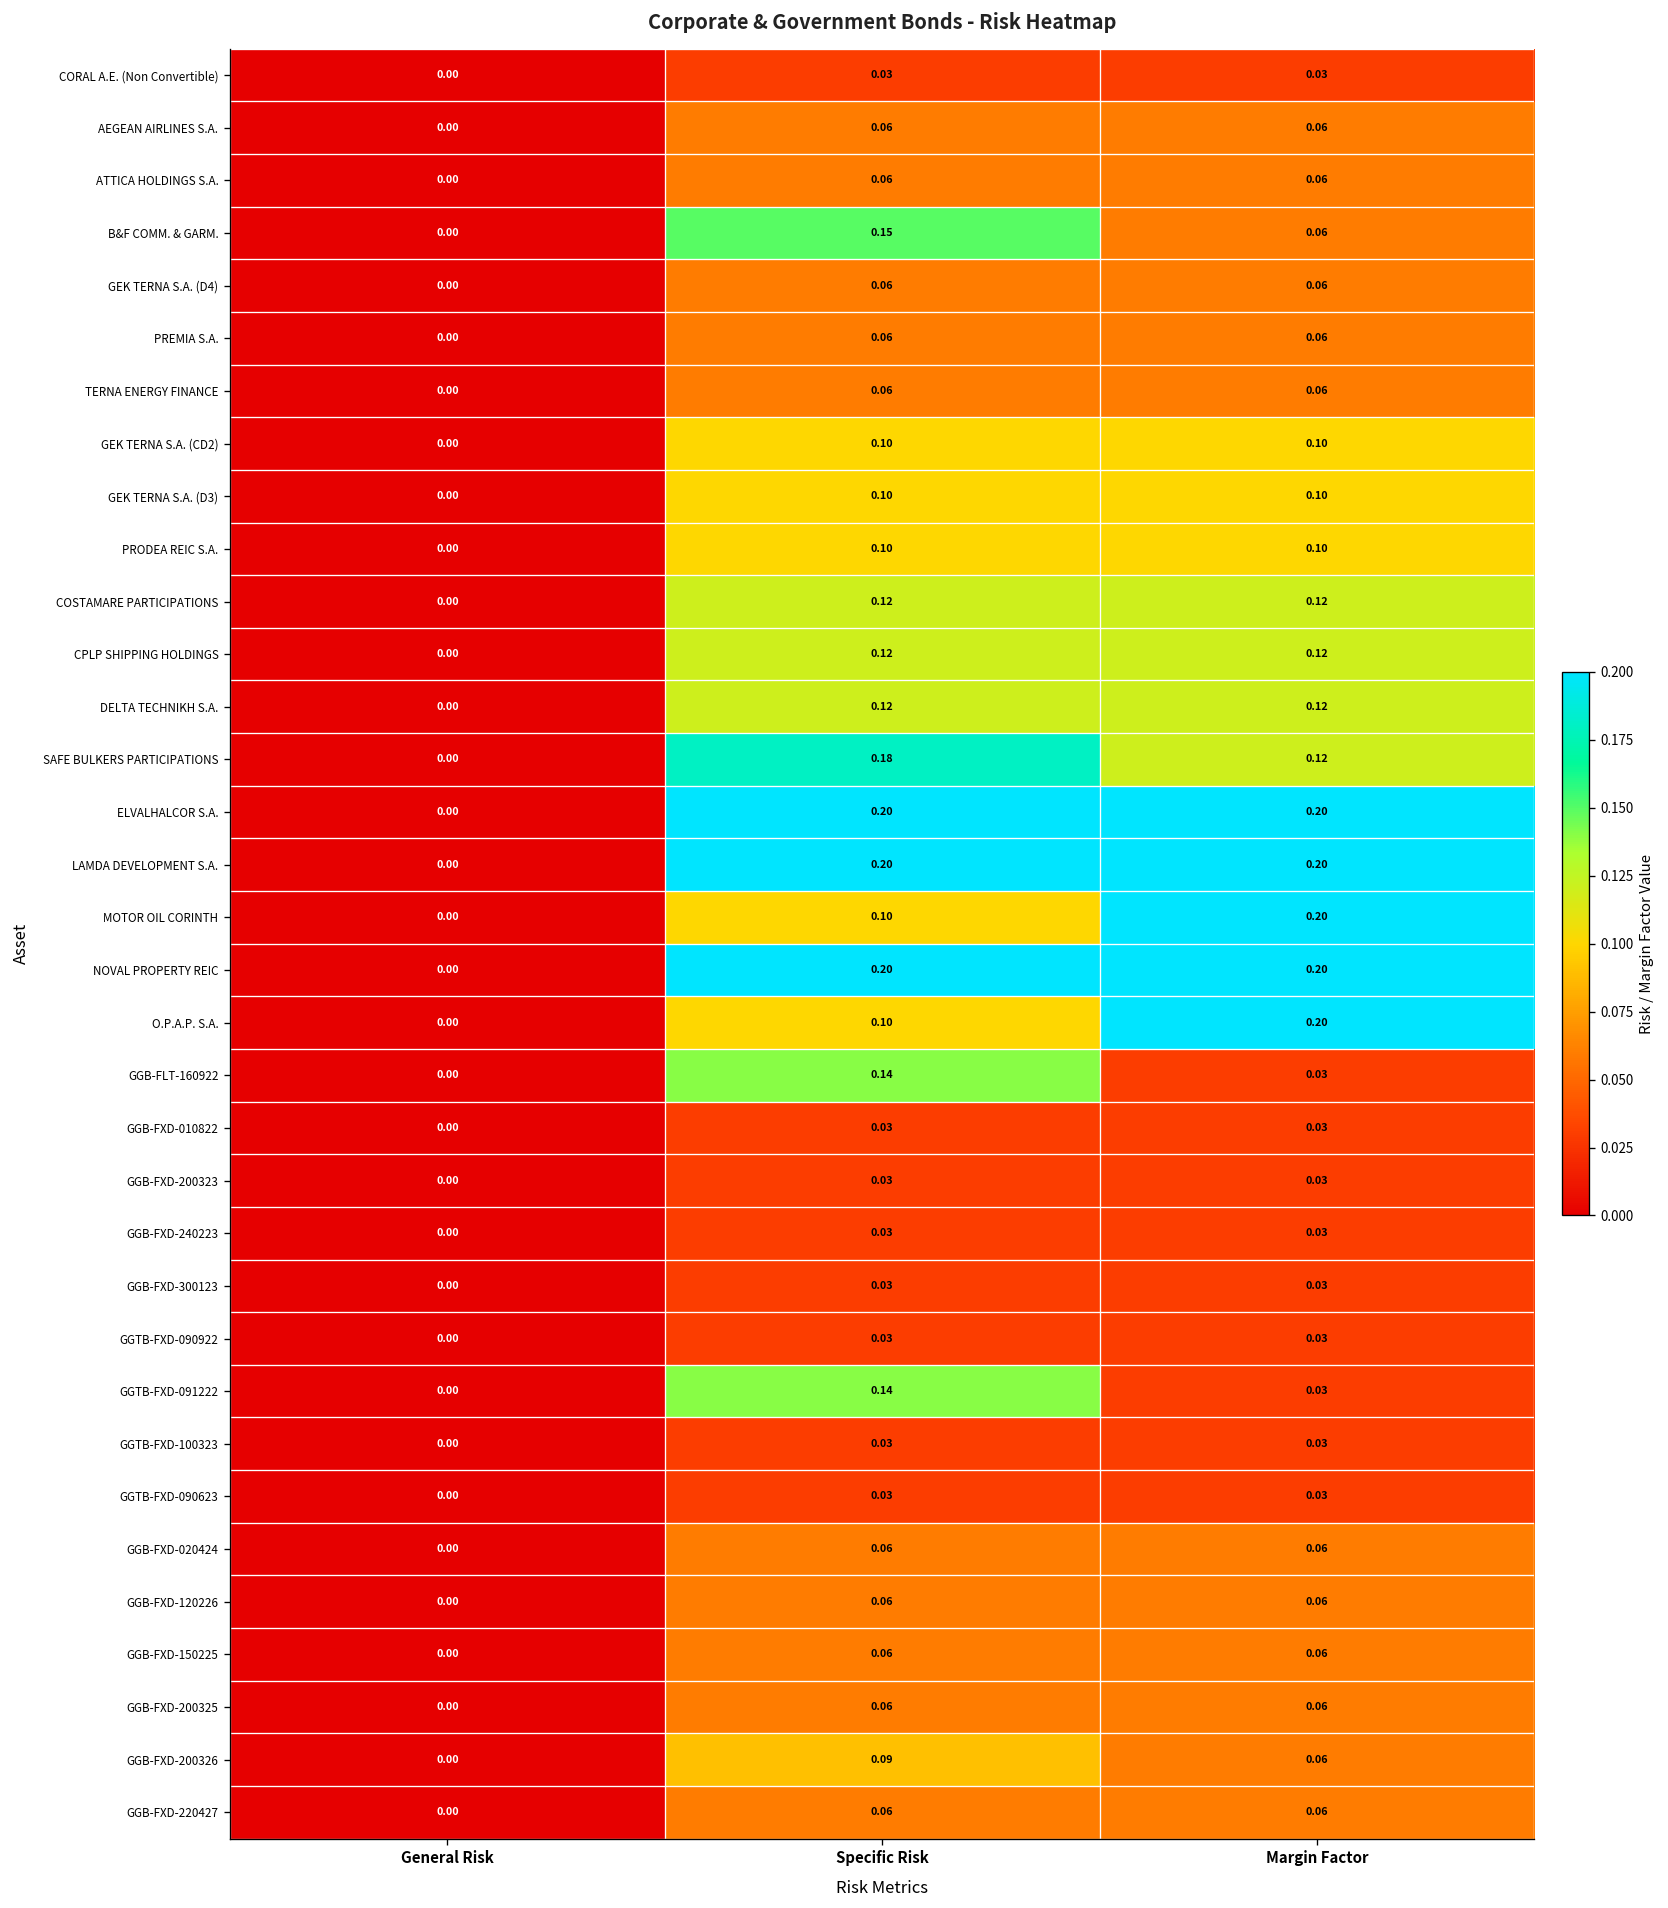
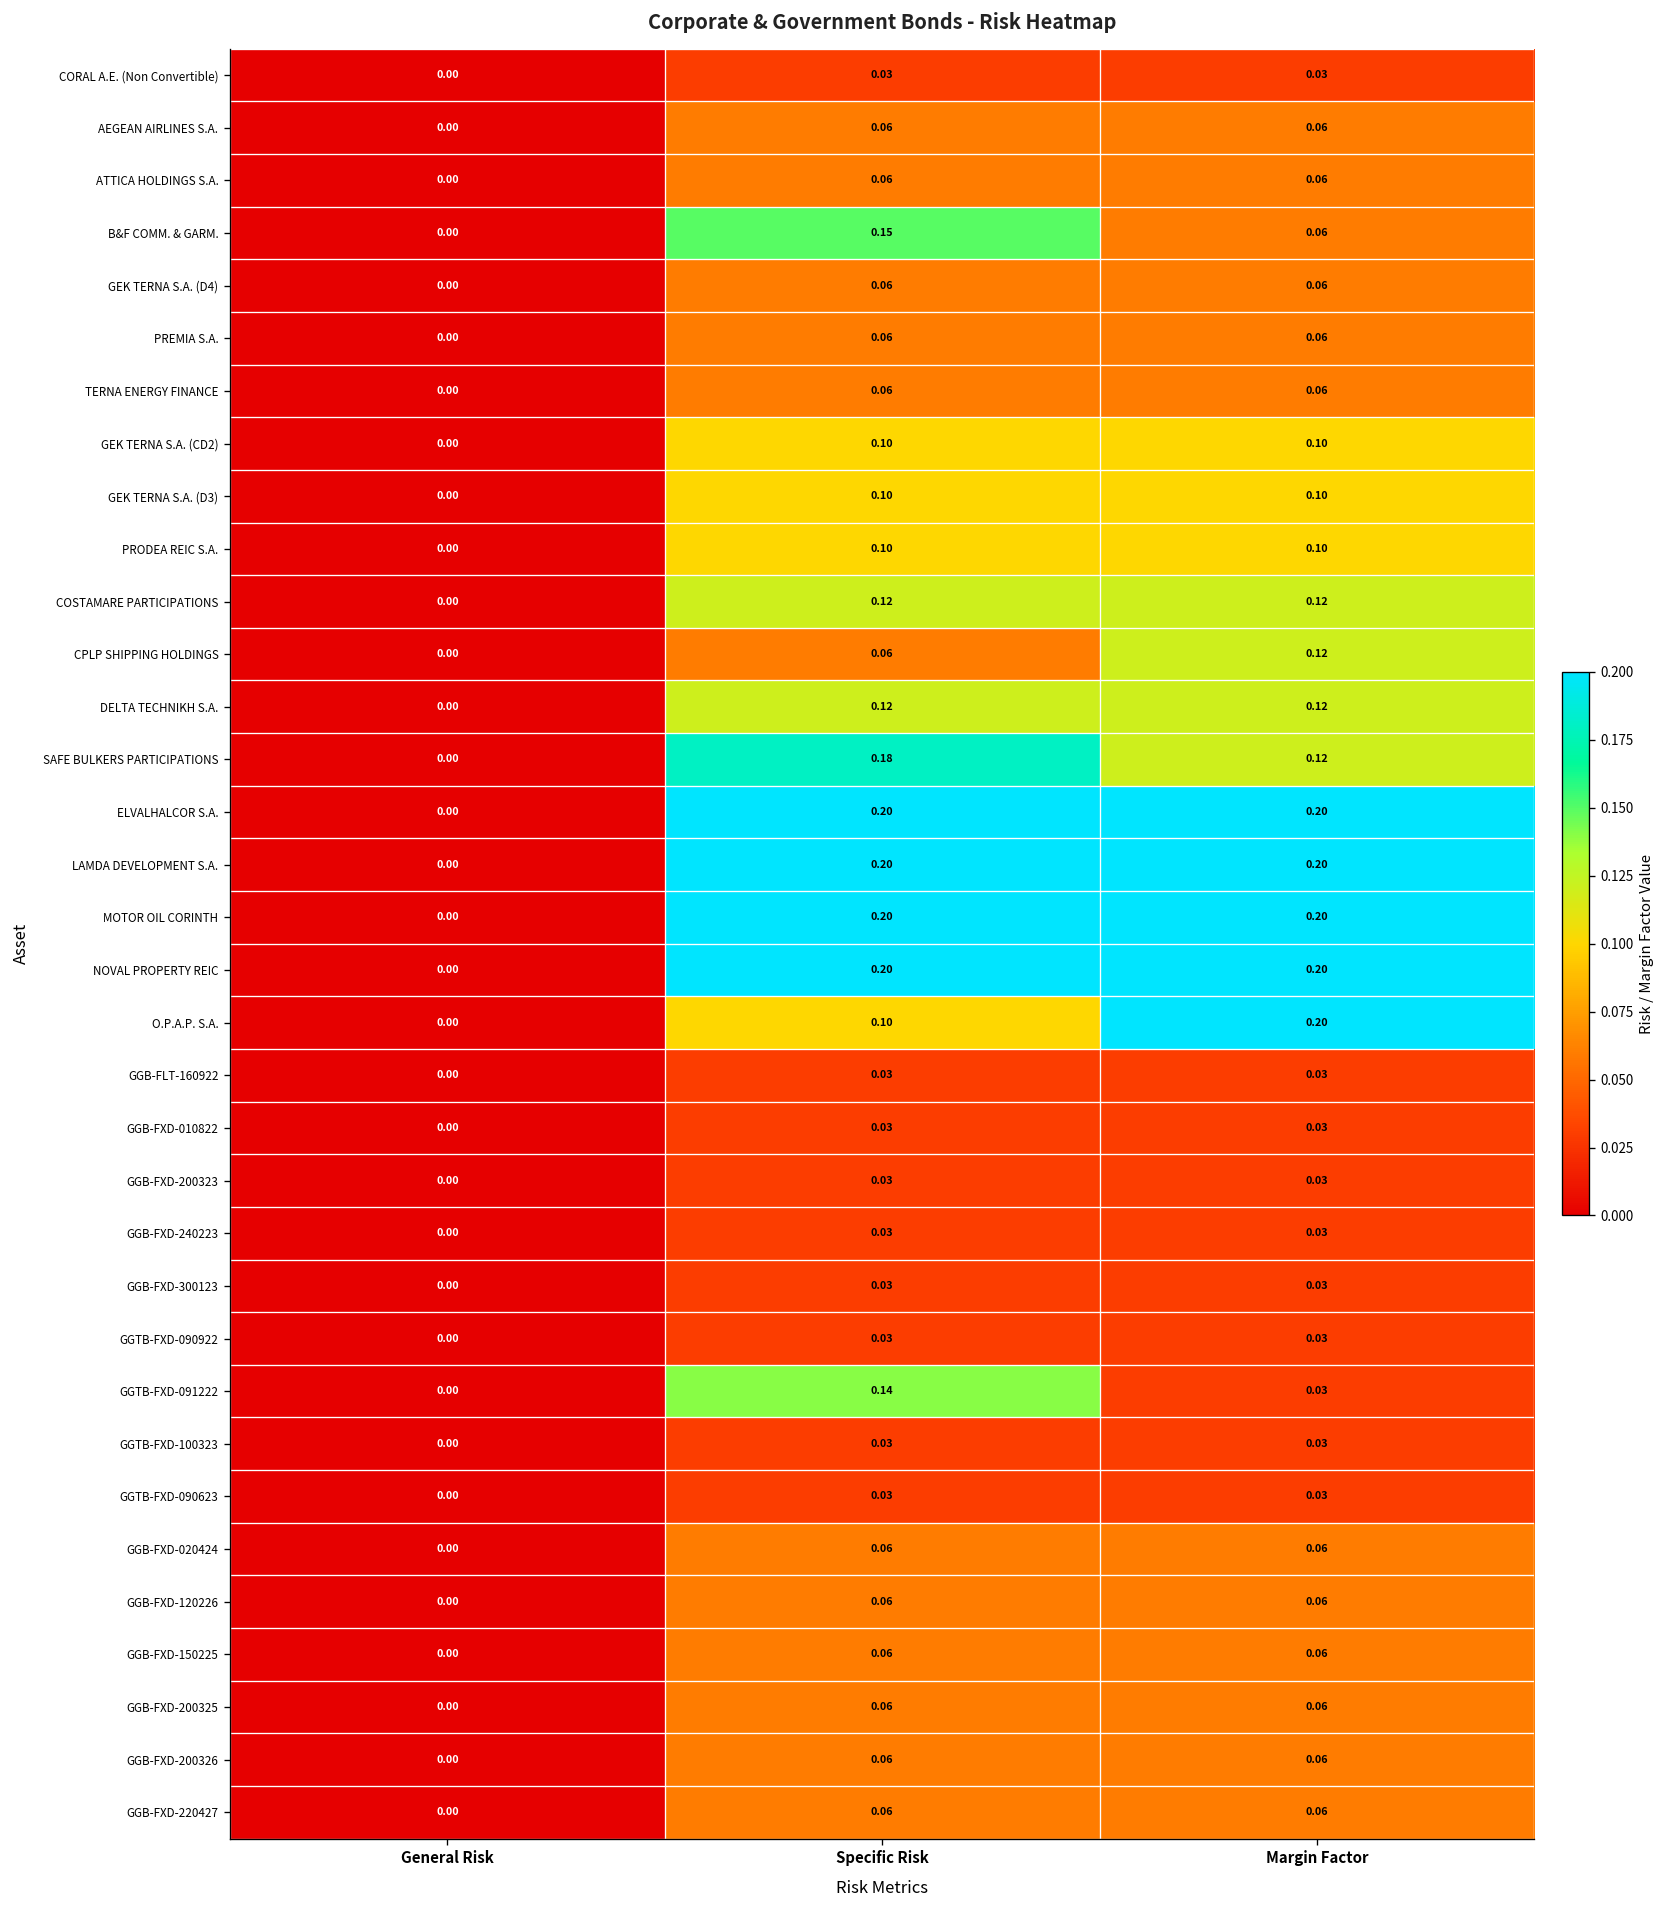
  {
    "CORAL A.E. (Non Convertible)": {
      "General Risk": 0.00,
      "Specific Risk": 0.03,
      "Margin Factor": 0.03
    },
    "AEGEAN AIRLINES S.A.": {
      "General Risk": 0.00,
      "Specific Risk": 0.06,
      "Margin Factor": 0.06
    },
    "ATTICA HOLDINGS S.A.": {
      "General Risk": 0.00,
      "Specific Risk": 0.06,
      "Margin Factor": 0.06
    },
    "B&F COMM. & GARM.": {
      "General Risk": 0.00,
      "Specific Risk": 0.15,
      "Margin Factor": 0.06
    },
    "GEK TERNA S.A. (D4)": {
      "General Risk": 0.00,
      "Specific Risk": 0.06,
      "Margin Factor": 0.06
    },
    "PREMIA S.A.": {
      "General Risk": 0.00,
      "Specific Risk": 0.06,
      "Margin Factor": 0.06
    },
    "TERNA ENERGY FINANCE": {
      "General Risk": 0.00,
      "Specific Risk": 0.06,
      "Margin Factor": 0.06
    },
    "GEK TERNA S.A. (CD2)": {
      "General Risk": 0.00,
      "Specific Risk": 0.10,
      "Margin Factor": 0.10
    },
    "GEK TERNA S.A. (D3)": {
      "General Risk": 0.00,
      "Specific Risk": 0.10,
      "Margin Factor": 0.10
    },
    "PRODEA REIC S.A.": {
      "General Risk": 0.00,
      "Specific Risk": 0.10,
      "Margin Factor": 0.10
    },
    "COSTAMARE PARTICIPATIONS": {
      "General Risk": 0.00,
      "Specific Risk": 0.12,
      "Margin Factor": 0.12
    },
    "CPLP SHIPPING HOLDINGS": {
      "General Risk": 0.00,
-     "Specific Risk": 0.12,
+     "Specific Risk": 0.06,
      "Margin Factor": 0.12
    },
    "DELTA TECHNIKH S.A.": {
      "General Risk": 0.00,
      "Specific Risk": 0.12,
      "Margin Factor": 0.12
    },
    "SAFE BULKERS PARTICIPATIONS": {
      "General Risk": 0.00,
      "Specific Risk": 0.18,
      "Margin Factor": 0.12
    },
    "ELVALHALCOR S.A.": {
      "General Risk": 0.00,
      "Specific Risk": 0.20,
      "Margin Factor": 0.20
    },
    "LAMDA DEVELOPMENT S.A.": {
      "General Risk": 0.00,
      "Specific Risk": 0.20,
      "Margin Factor": 0.20
    },
    "MOTOR OIL CORINTH": {
      "General Risk": 0.00,
-     "Specific Risk": 0.10,
+     "Specific Risk": 0.20,
      "Margin Factor": 0.20
    },
    "NOVAL PROPERTY REIC": {
      "General Risk": 0.00,
      "Specific Risk": 0.20,
      "Margin Factor": 0.20
    },
    "O.P.A.P. S.A.": {
      "General Risk": 0.00,
      "Specific Risk": 0.10,
      "Margin Factor": 0.20
    },
    "GGB-FLT-160922": {
      "General Risk": 0.00,
-     "Specific Risk": 0.14,
+     "Specific Risk": 0.03,
      "Margin Factor": 0.03
    },
    "GGB-FXD-010822": {
      "General Risk": 0.00,
      "Specific Risk": 0.03,
      "Margin Factor": 0.03
    },
    "GGB-FXD-200323": {
      "General Risk": 0.00,
      "Specific Risk": 0.03,
      "Margin Factor": 0.03
    },
    "GGB-FXD-240223": {
      "General Risk": 0.00,
      "Specific Risk": 0.03,
      "Margin Factor": 0.03
    },
    "GGB-FXD-300123": {
      "General Risk": 0.00,
      "Specific Risk": 0.03,
      "Margin Factor": 0.03
    },
    "GGTB-FXD-090922": {
      "General Risk": 0.00,
      "Specific Risk": 0.03,
      "Margin Factor": 0.03
    },
    "GGTB-FXD-091222": {
      "General Risk": 0.00,
      "Specific Risk": 0.14,
      "Margin Factor": 0.03
    },
    "GGTB-FXD-100323": {
      "General Risk": 0.00,
      "Specific Risk": 0.03,
      "Margin Factor": 0.03
    },
    "GGTB-FXD-090623": {
      "General Risk": 0.00,
      "Specific Risk": 0.03,
      "Margin Factor": 0.03
    },
    "GGB-FXD-020424": {
      "General Risk": 0.00,
      "Specific Risk": 0.06,
      "Margin Factor": 0.06
    },
    "GGB-FXD-120226": {
      "General Risk": 0.00,
      "Specific Risk": 0.06,
      "Margin Factor": 0.06
    },
    "GGB-FXD-150225": {
      "General Risk": 0.00,
      "Specific Risk": 0.06,
      "Margin Factor": 0.06
    },
    "GGB-FXD-200325": {
      "General Risk": 0.00,
      "Specific Risk": 0.06,
      "Margin Factor": 0.06
    },
    "GGB-FXD-200326": {
      "General Risk": 0.00,
-     "Specific Risk": 0.09,
+     "Specific Risk": 0.06,
      "Margin Factor": 0.06
    },
    "GGB-FXD-220427": {
      "General Risk": 0.00,
      "Specific Risk": 0.06,
      "Margin Factor": 0.06
    }
  }
